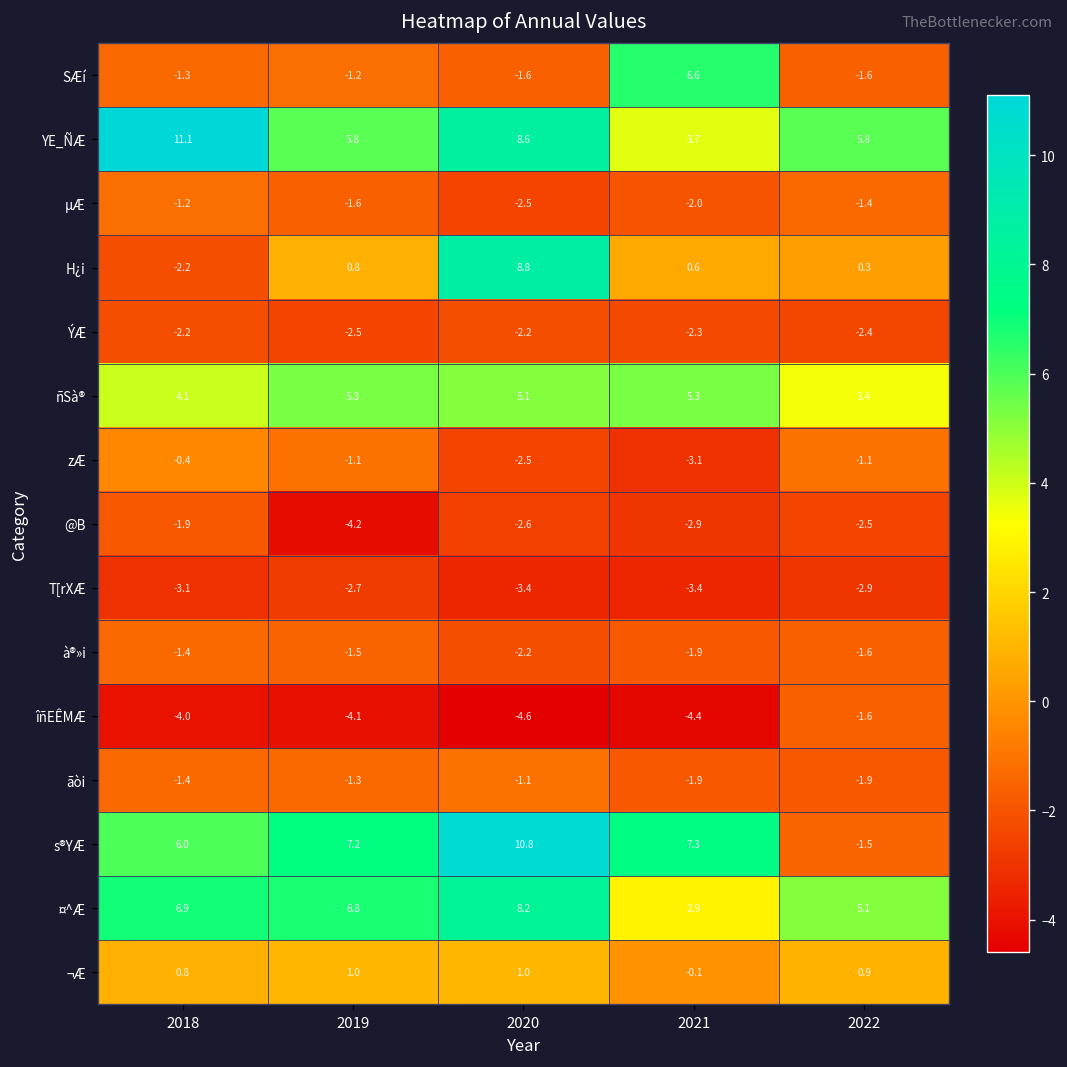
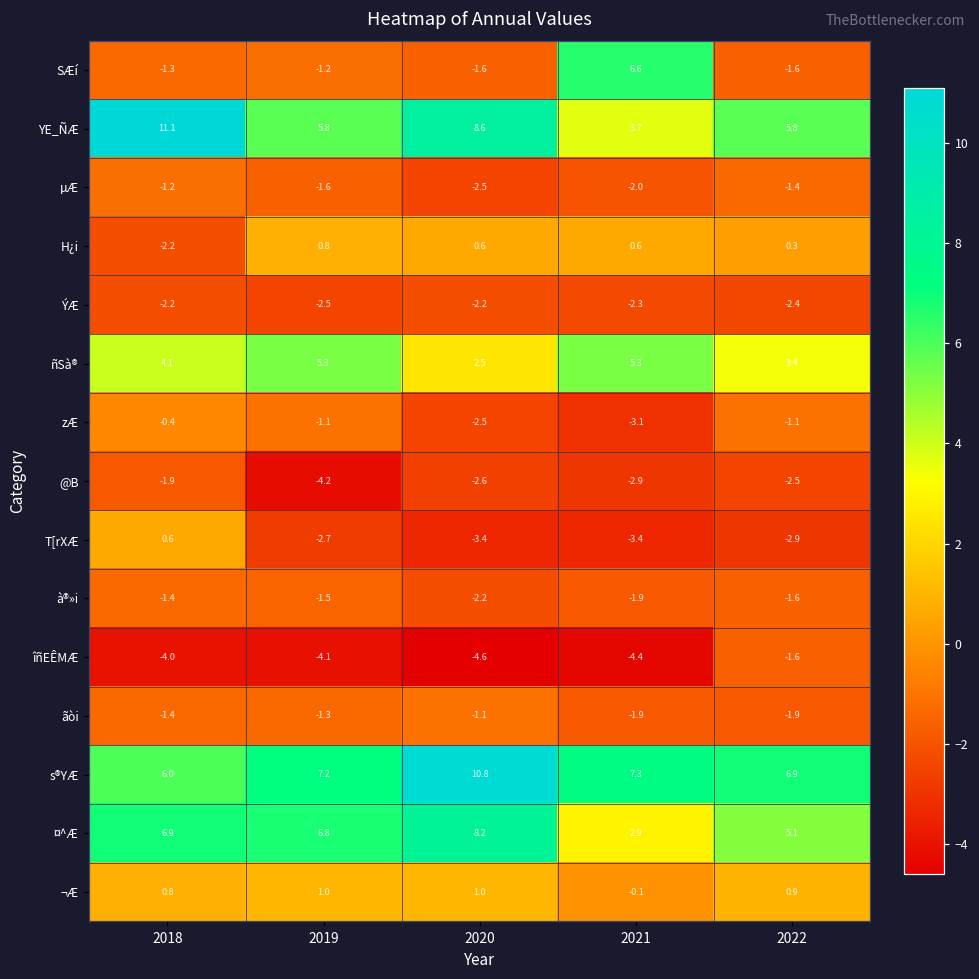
  {
    "SÆí": {
      "2018": -1.3,
      "2019": -1.2,
      "2020": -1.6,
      "2021": 6.6,
      "2022": -1.6
    },
    "YE_ÑÆ": {
      "2018": 11.1,
      "2019": 5.8,
      "2020": 8.6,
      "2021": 3.7,
      "2022": 5.8
    },
    "µÆ": {
      "2018": -1.2,
      "2019": -1.6,
      "2020": -2.5,
      "2021": -2.0,
      "2022": -1.4
    },
    "H¿i": {
      "2018": -2.2,
      "2019": 0.8,
-     "2020": 8.8,
+     "2020": 0.6,
      "2021": 0.6,
      "2022": 0.3
    },
    "ÝÆ": {
      "2018": -2.2,
      "2019": -2.5,
      "2020": -2.2,
      "2021": -2.3,
      "2022": -2.4
    },
    "ñSà®": {
      "2018": 4.1,
      "2019": 5.3,
-     "2020": 5.1,
+     "2020": 2.5,
      "2021": 5.3,
      "2022": 3.4
    },
    "zÆ": {
      "2018": -0.4,
      "2019": -1.1,
      "2020": -2.5,
      "2021": -3.1,
      "2022": -1.1
    },
    "@B": {
      "2018": -1.9,
      "2019": -4.2,
      "2020": -2.6,
      "2021": -2.9,
      "2022": -2.5
    },
    "T[rXÆ": {
-     "2018": -3.1,
+     "2018": 0.6,
      "2019": -2.7,
      "2020": -3.4,
      "2021": -3.4,
      "2022": -2.9
    },
    "à®»i": {
      "2018": -1.4,
      "2019": -1.5,
      "2020": -2.2,
      "2021": -1.9,
      "2022": -1.6
    },
    "îñEÊMÆ": {
      "2018": -4.0,
      "2019": -4.1,
      "2020": -4.6,
      "2021": -4.4,
      "2022": -1.6
    },
    "ãòi": {
      "2018": -1.4,
      "2019": -1.3,
      "2020": -1.1,
      "2021": -1.9,
      "2022": -1.9
    },
    "s®YÆ": {
      "2018": 6.0,
      "2019": 7.2,
      "2020": 10.8,
      "2021": 7.3,
-     "2022": -1.5
+     "2022": 6.9
    },
    "¤^Æ": {
      "2018": 6.9,
      "2019": 6.8,
      "2020": 8.2,
      "2021": 2.9,
      "2022": 5.1
    },
    "¬Æ": {
      "2018": 0.8,
      "2019": 1.0,
      "2020": 1.0,
      "2021": -0.1,
      "2022": 0.9
    }
  }
